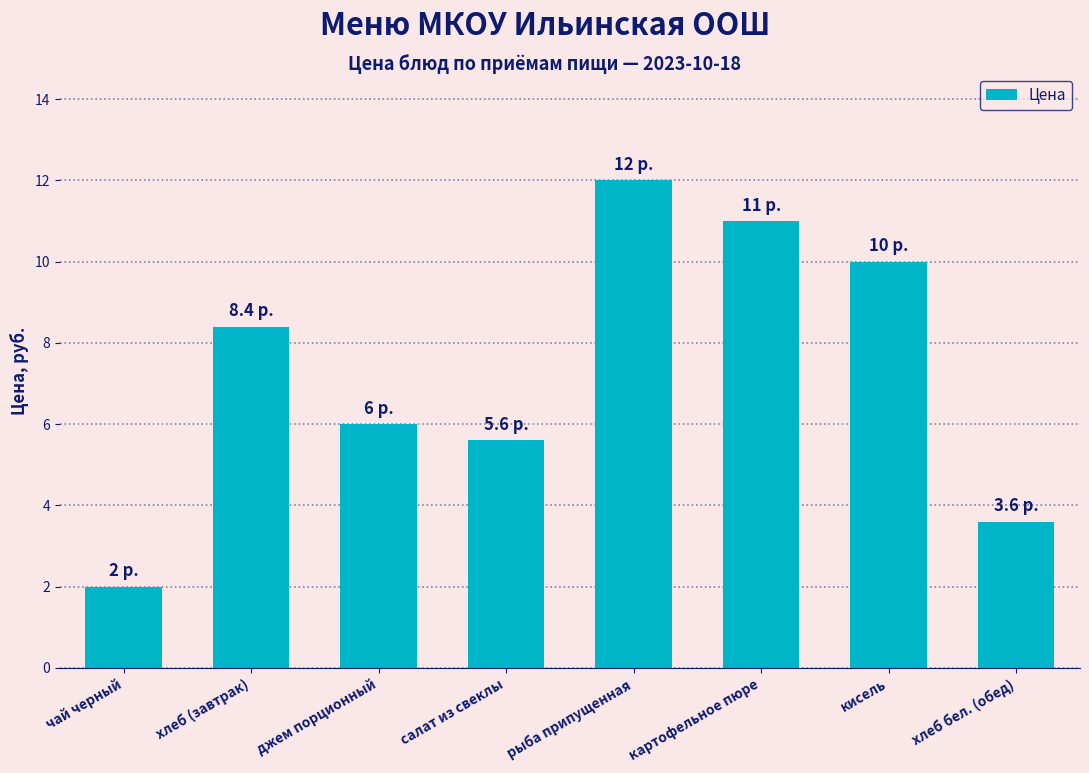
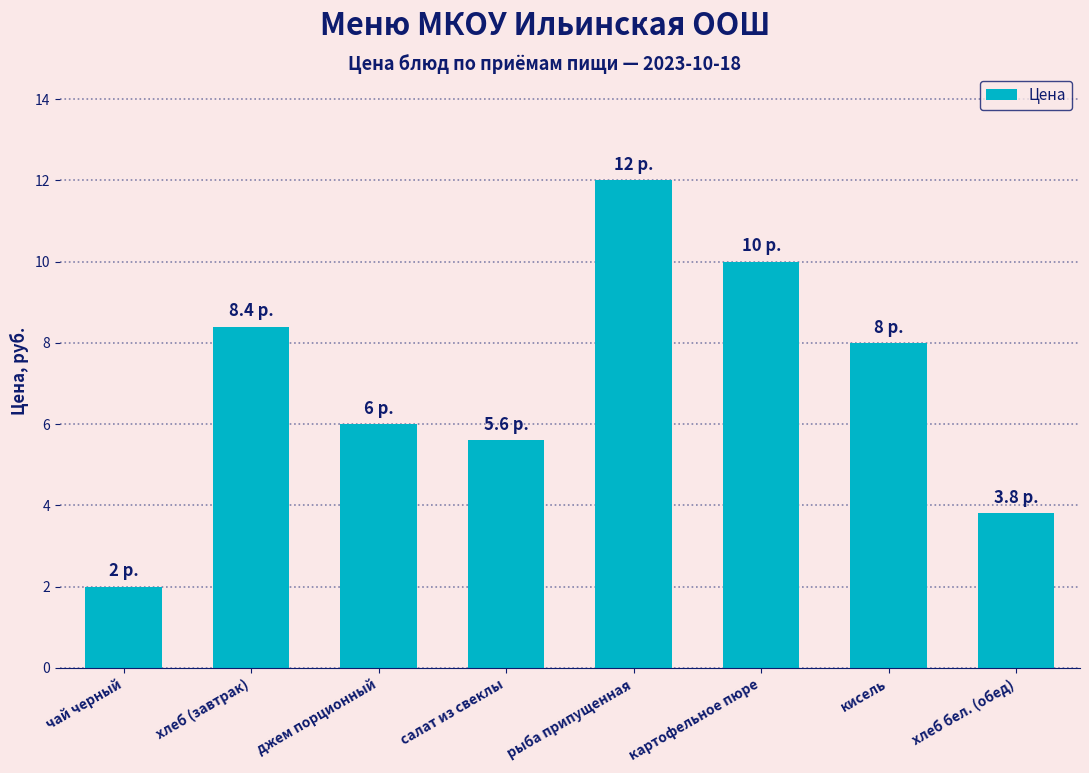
  {
    "чай черный": 2,
    "хлеб (завтрак)": 8.4,
    "джем порционный": 6,
    "салат из свеклы": 5.6,
    "рыба припущенная": 12,
-   "картофельное пюре": 11,
-   "кисель": 10,
-   "хлеб бел. (обед)": 3.6
+   "картофельное пюре": 10,
+   "кисель": 8,
+   "хлеб бел. (обед)": 3.8
  }
